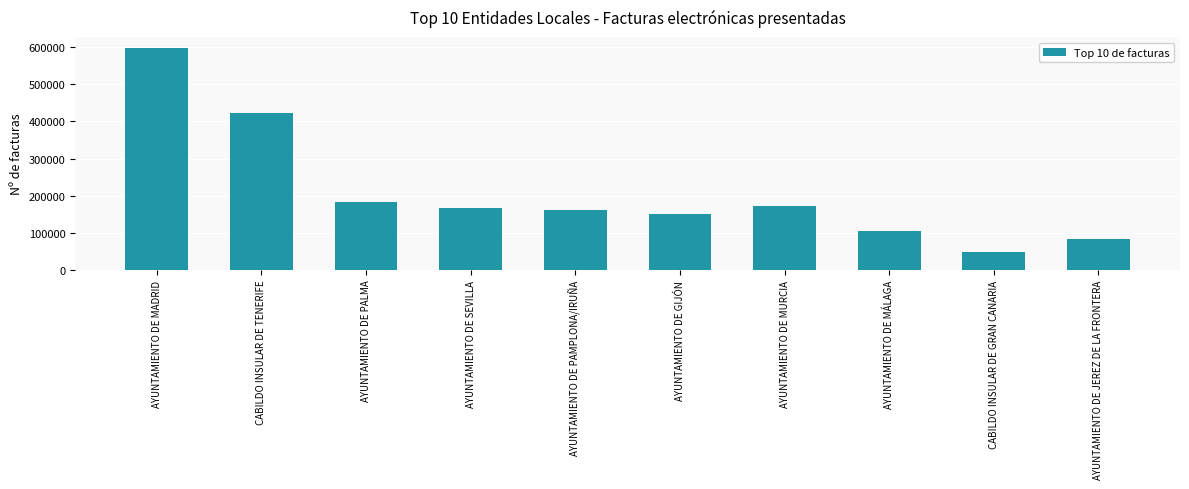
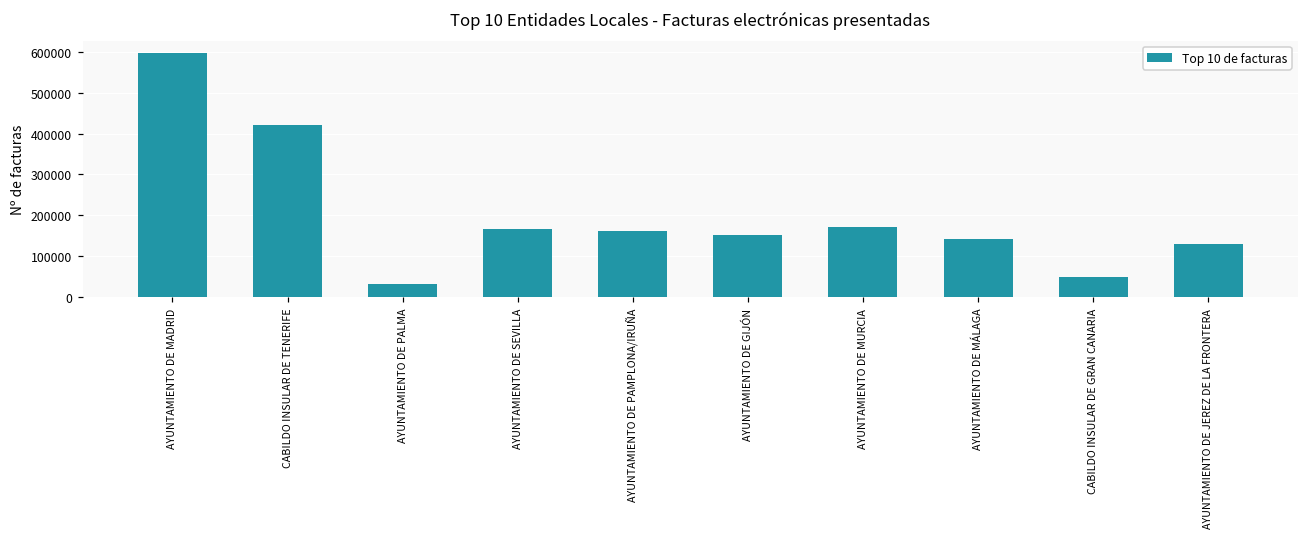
  {
    "AYUNTAMIENTO DE MADRID": 600000,
    "CABILDO INSULAR DE TENERIFE": 420000,
-   "AYUNTAMIENTO DE PALMA": 180000,
+   "AYUNTAMIENTO DE PALMA": 30000,
    "AYUNTAMIENTO DE SEVILLA": 170000,
    "AYUNTAMIENTO DE PAMPLONA/IRUÑA": 160000,
    "AYUNTAMIENTO DE GIJÓN": 150000,
    "AYUNTAMIENTO DE MURCIA": 170000,
-   "AYUNTAMIENTO DE MÁLAGA": 110000,
+   "AYUNTAMIENTO DE MÁLAGA": 140000,
    "CABILDO INSULAR DE GRAN CANARIA": 50000,
-   "AYUNTAMIENTO DE JEREZ DE LA FRONTERA": 80000
+   "AYUNTAMIENTO DE JEREZ DE LA FRONTERA": 130000
  }
